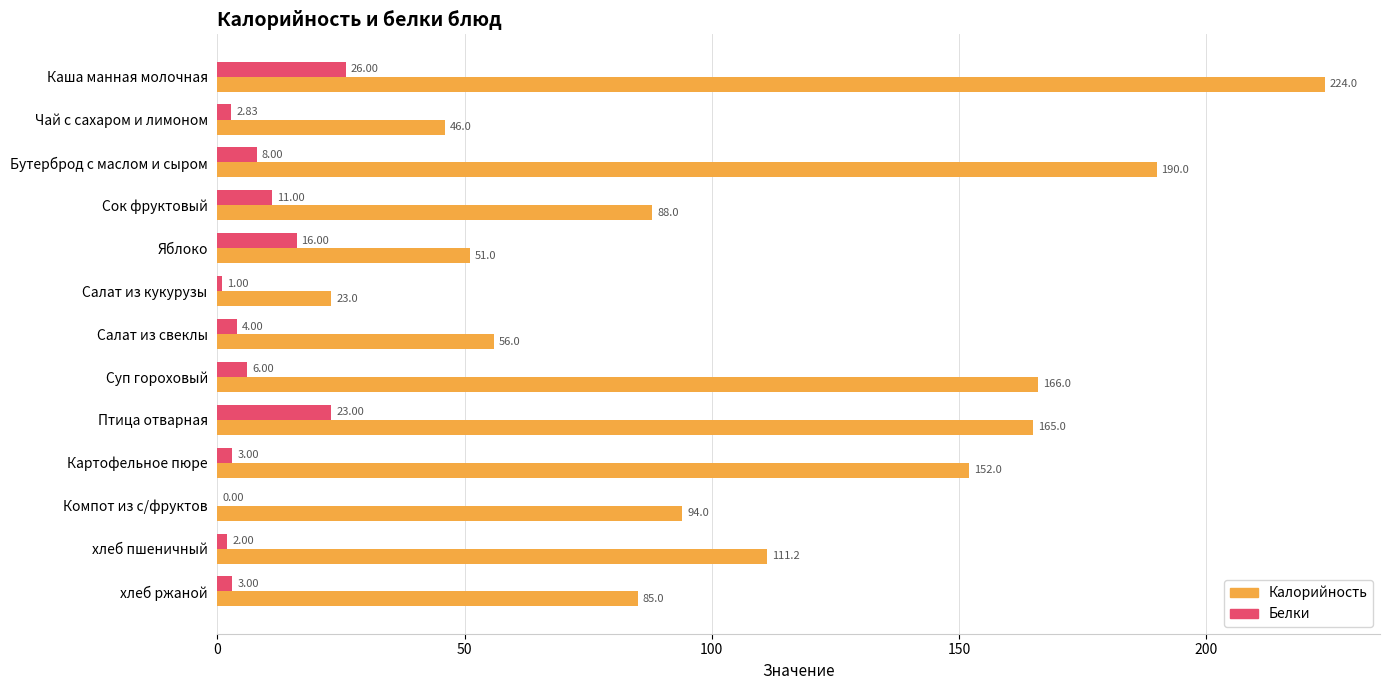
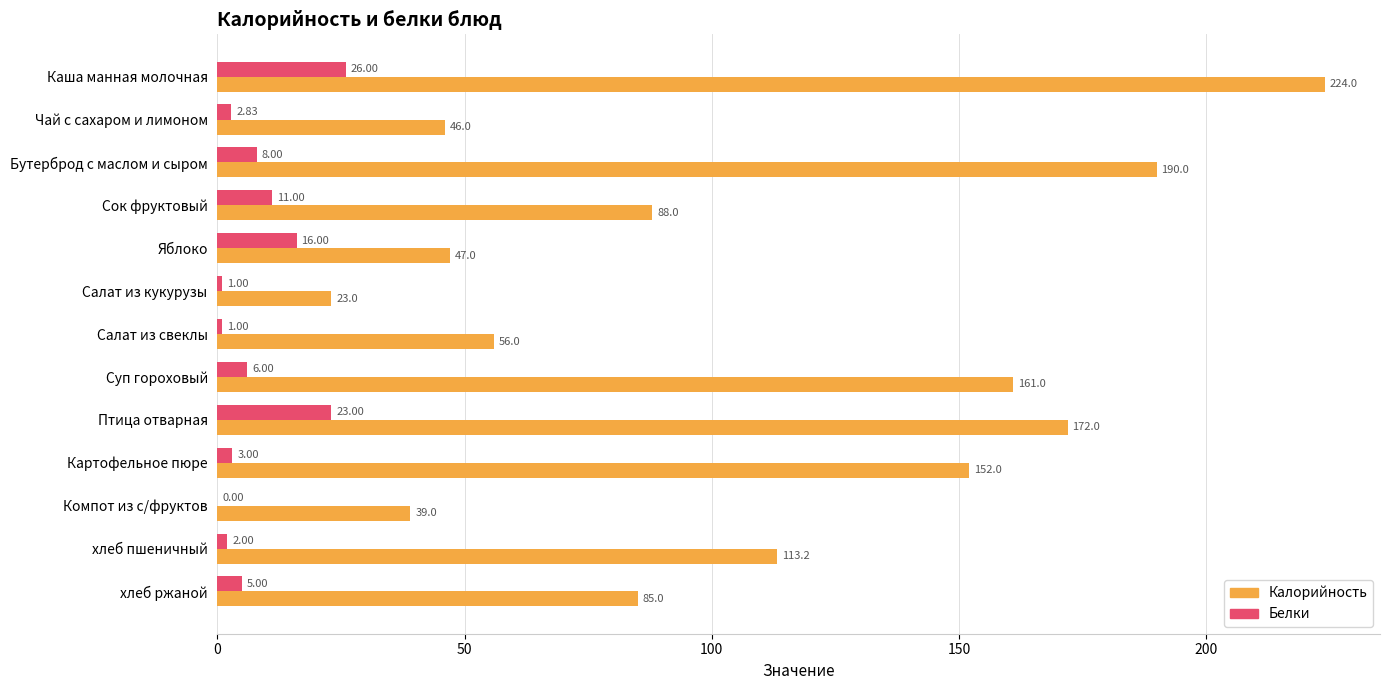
  {
    "Калорийность": {
      "Каша манная молочная": 224.0,
      "Чай с сахаром и лимоном": 46.0,
      "Бутерброд с маслом и сыром": 190.0,
      "Сок фруктовый": 88.0,
-     "Яблоко": 51.0,
+     "Яблоко": 47.0,
      "Салат из кукурузы": 23.0,
      "Салат из свеклы": 56.0,
-     "Суп гороховый": 166.0,
-     "Птица отварная": 165.0,
+     "Суп гороховый": 161.0,
+     "Птица отварная": 172.0,
      "Картофельное пюре": 152.0,
-     "Компот из с/фруктов": 94.0,
-     "хлеб пшеничный": 111.2,
+     "Компот из с/фруктов": 39.0,
+     "хлеб пшеничный": 113.2,
      "хлеб ржаной": 85.0
    },
    "Белки": {
      "Каша манная молочная": 26.00,
      "Чай с сахаром и лимоном": 2.83,
      "Бутерброд с маслом и сыром": 8.00,
      "Сок фруктовый": 11.00,
      "Яблоко": 16.00,
      "Салат из кукурузы": 1.00,
-     "Салат из свеклы": 4.00,
+     "Салат из свеклы": 1.00,
      "Суп гороховый": 6.00,
      "Птица отварная": 23.00,
      "Картофельное пюре": 3.00,
      "Компот из с/фруктов": 0.00,
      "хлеб пшеничный": 2.00,
-     "хлеб ржаной": 3.00
+     "хлеб ржаной": 5.00
    }
  }
